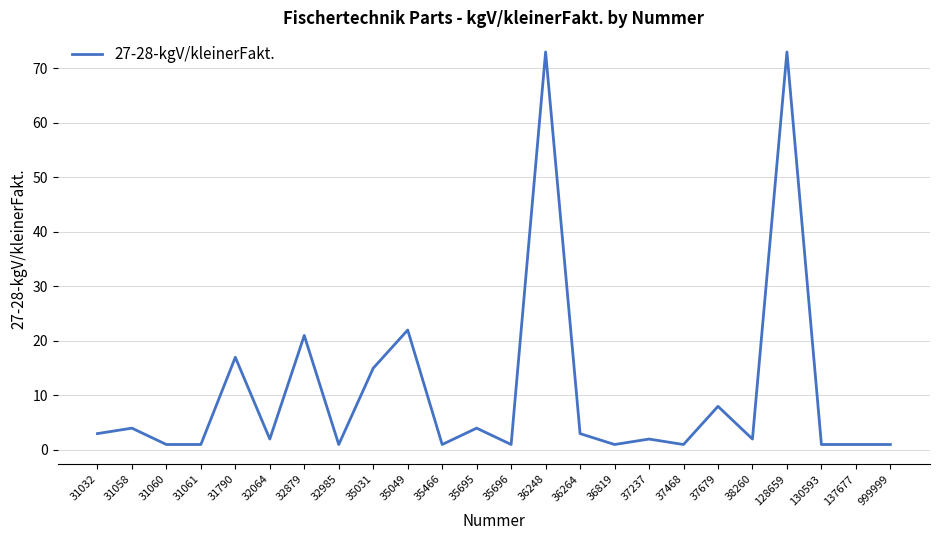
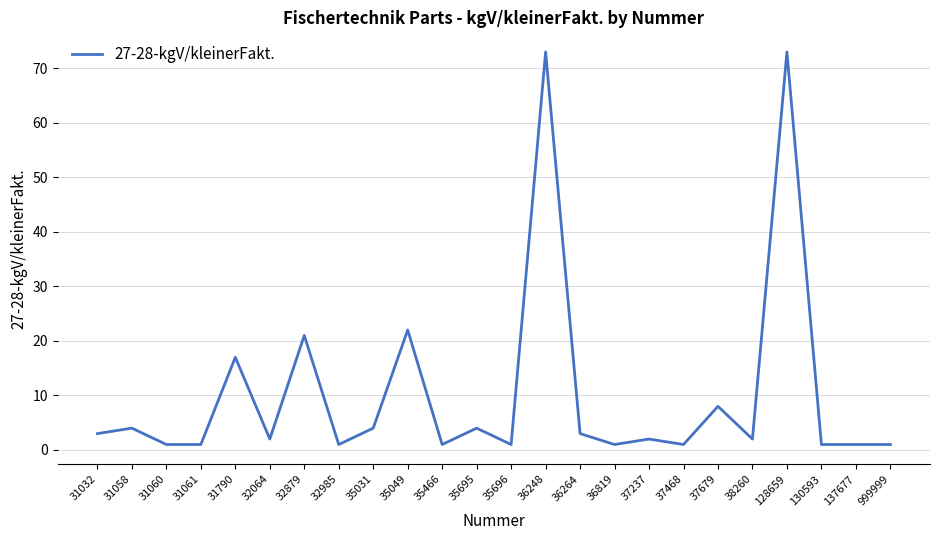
  {
    "31032": 3,
    "31058": 4,
    "31060": 1,
    "31061": 1,
    "31790": 17,
    "32064": 2,
    "32879": 21,
    "32985": 1,
-   "35031": 15,
+   "35031": 4,
    "35049": 22,
    "35466": 1,
    "35695": 4,
    "35696": 1,
    "36248": 73,
    "36264": 3,
    "36819": 1,
    "37237": 2,
    "37468": 1,
    "37679": 8,
    "38260": 2,
    "128659": 73,
    "130593": 1,
    "137677": 1,
    "999999": 1
  }
